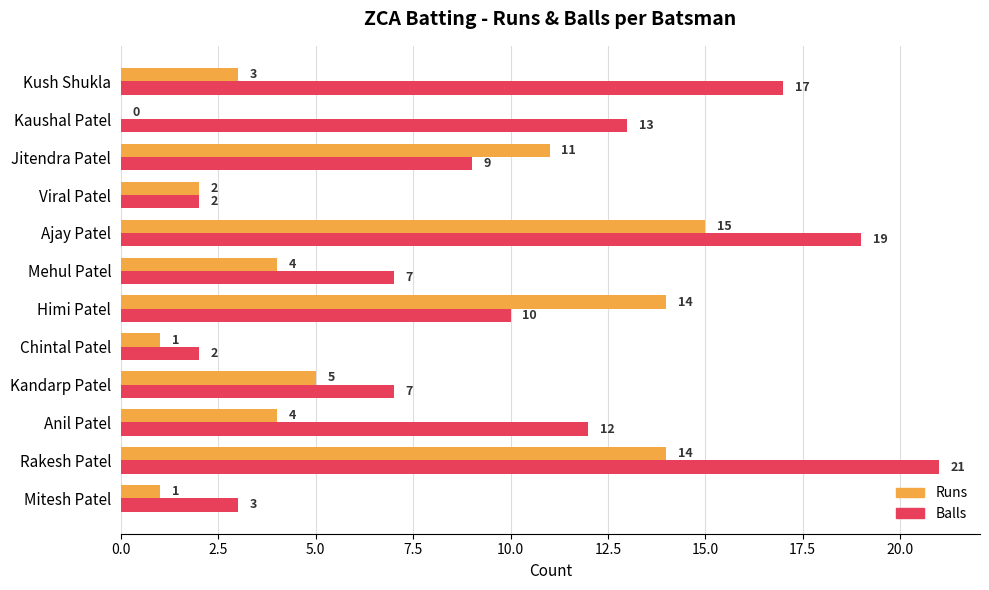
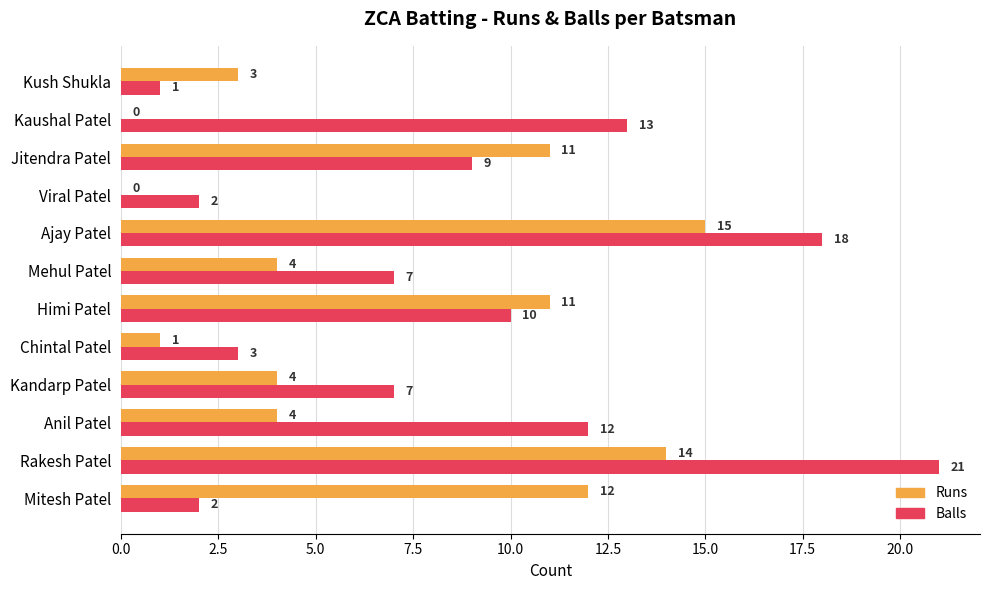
  {
    "Runs": {
      "Kush Shukla": 3,
      "Kaushal Patel": 0,
      "Jitendra Patel": 11,
-     "Viral Patel": 2,
+     "Viral Patel": 0,
      "Ajay Patel": 15,
      "Mehul Patel": 4,
-     "Himi Patel": 14,
+     "Himi Patel": 11,
      "Chintal Patel": 1,
-     "Kandarp Patel": 5,
+     "Kandarp Patel": 4,
      "Anil Patel": 4,
      "Rakesh Patel": 14,
-     "Mitesh Patel": 1
+     "Mitesh Patel": 12
    },
    "Balls": {
-     "Kush Shukla": 17,
+     "Kush Shukla": 1,
      "Kaushal Patel": 13,
      "Jitendra Patel": 9,
      "Viral Patel": 2,
-     "Ajay Patel": 19,
+     "Ajay Patel": 18,
      "Mehul Patel": 7,
      "Himi Patel": 10,
-     "Chintal Patel": 2,
+     "Chintal Patel": 3,
      "Kandarp Patel": 7,
      "Anil Patel": 12,
      "Rakesh Patel": 21,
-     "Mitesh Patel": 3
+     "Mitesh Patel": 2
    }
  }
